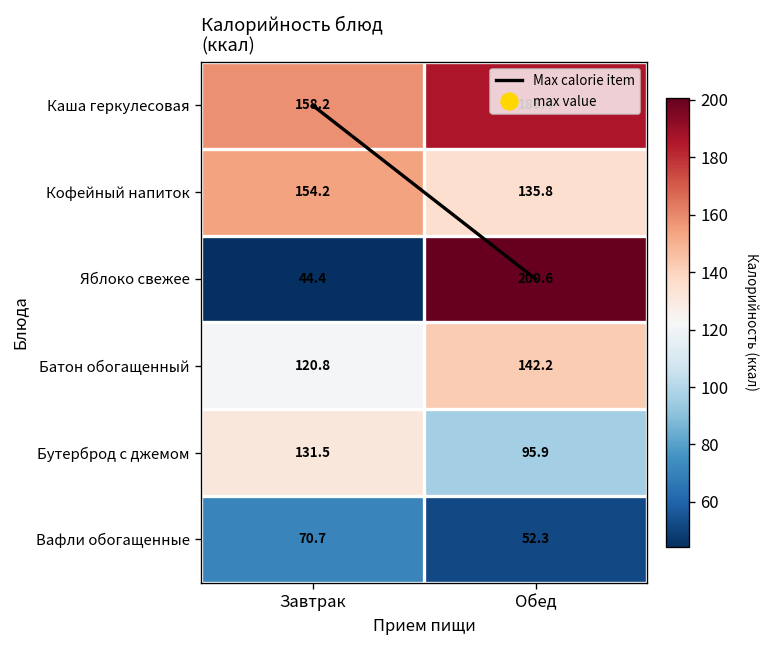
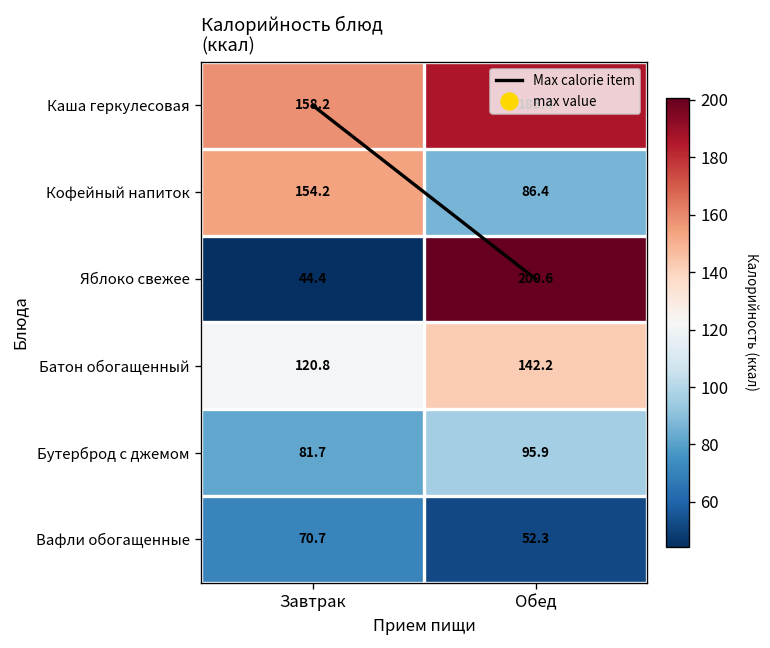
  {
    "Кофейный напиток": {
      "Завтрак": 154.2,
-     "Обед": 135.8
+     "Обед": 86.4
    },
    "Яблоко свежее": {
      "Завтрак": 44.4
    },
    "Батон обогащенный": {
      "Завтрак": 120.8,
      "Обед": 142.2
    },
    "Бутерброд с джемом": {
-     "Завтрак": 131.5,
+     "Завтрак": 81.7,
      "Обед": 95.9
    },
    "Вафли обогащенные": {
      "Завтрак": 70.7,
      "Обед": 52.3
    }
  }
